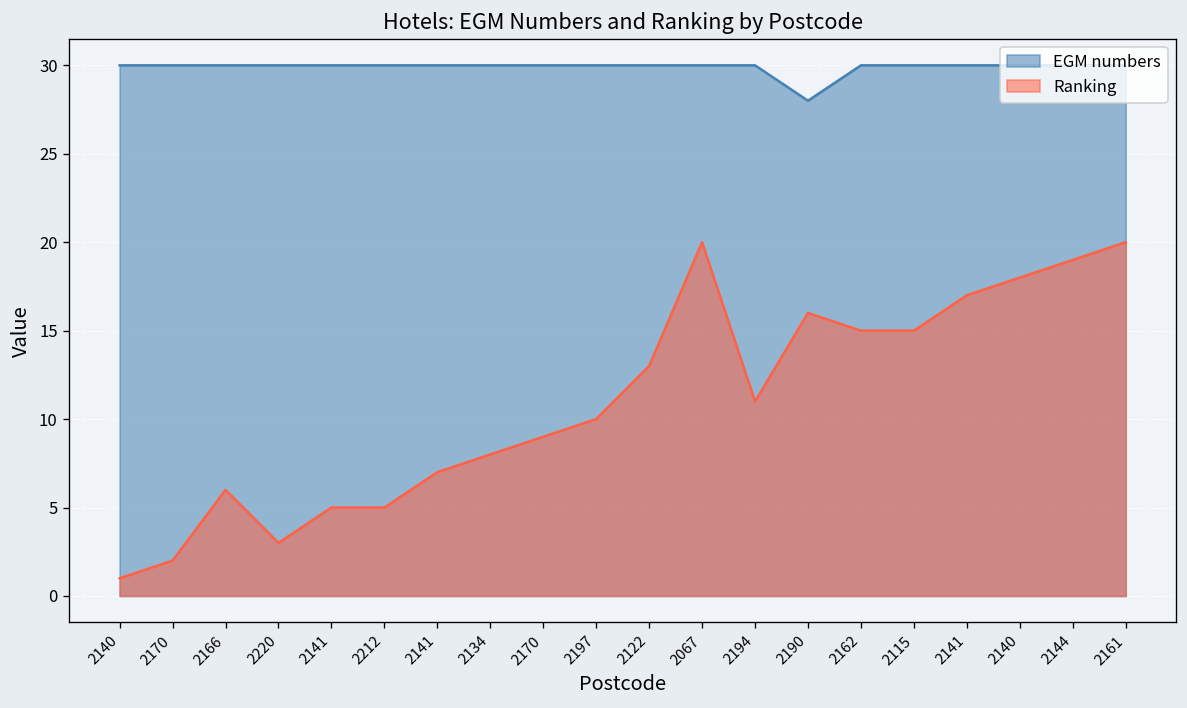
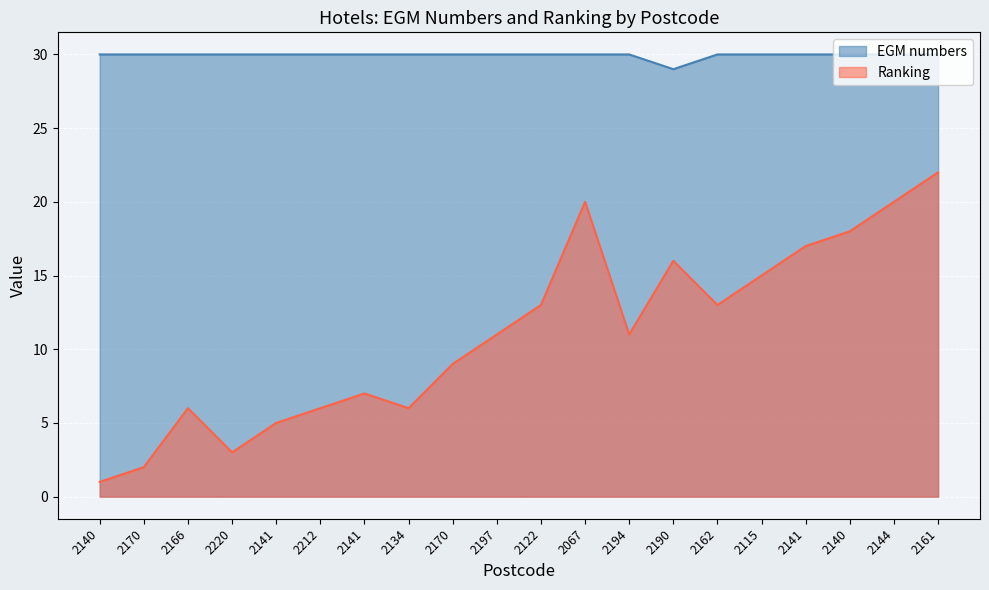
  {
    "EGM numbers": {
      "2166": 30,
      "2220": 30,
      "2212": 30,
      "2134": 30,
      "2197": 30,
      "2122": 30,
      "2067": 30,
      "2194": 30,
-     "2190": 28,
+     "2190": 29,
      "2162": 30,
      "2115": 30
    },
    "Ranking": {
      "2166": 6,
      "2220": 3,
-     "2212": 5,
-     "2134": 8,
-     "2197": 10,
+     "2212": 6,
+     "2134": 6,
+     "2197": 11,
      "2122": 13,
      "2067": 20,
      "2194": 11,
      "2190": 16,
-     "2162": 15,
+     "2162": 13,
      "2115": 15,
-     "2144": 19,
-     "2161": 20
+     "2144": 20,
+     "2161": 22
    }
  }
